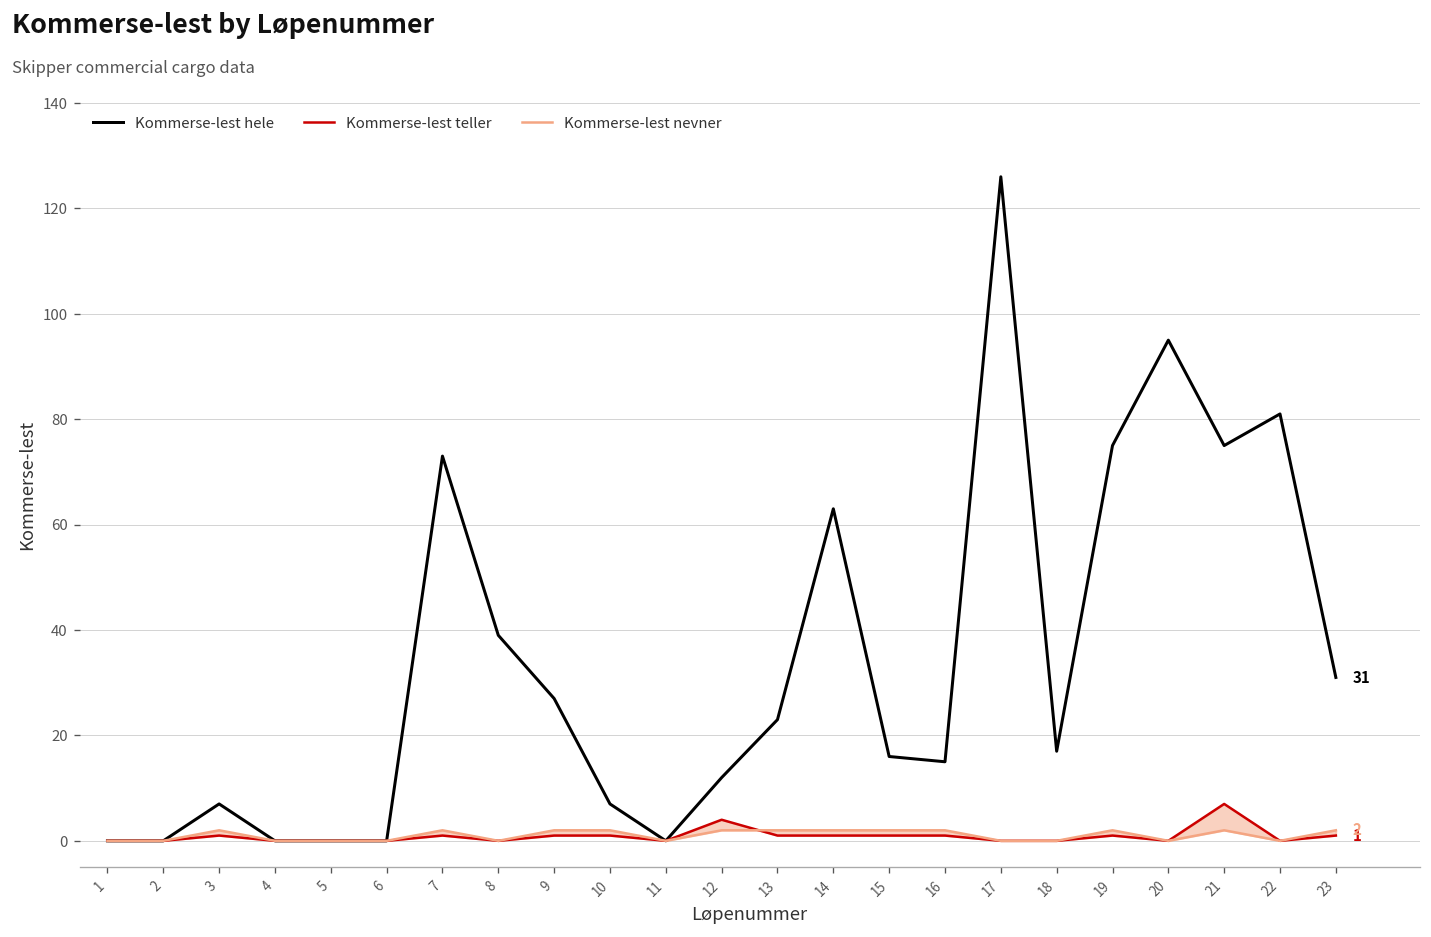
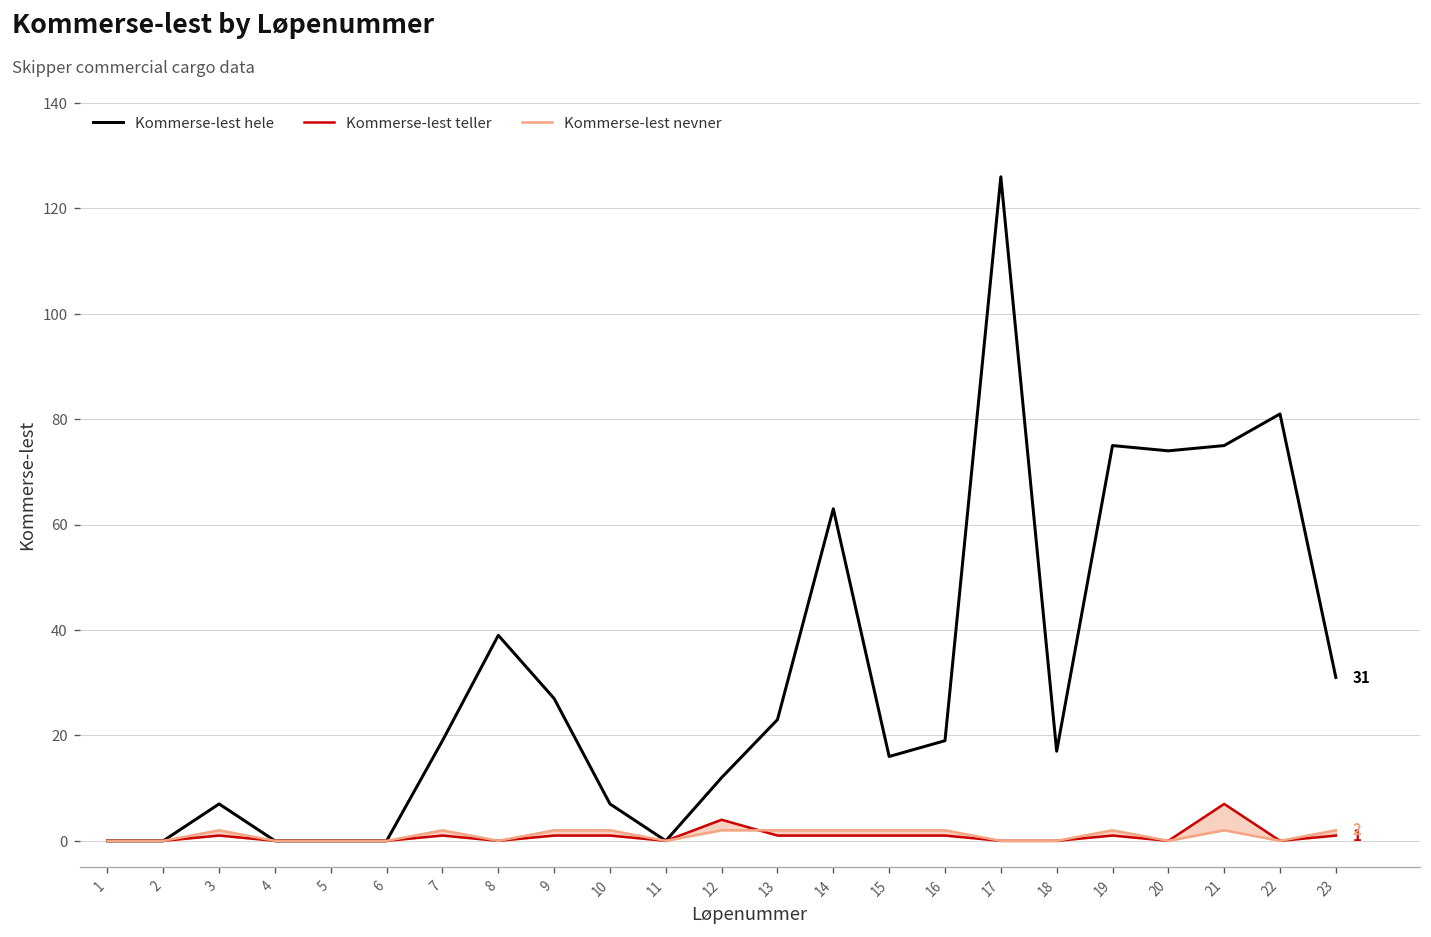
  {
    "Kommerse-lest hele": {
      "3": 7,
-     "7": 73,
+     "7": 19,
      "8": 39,
      "9": 27,
      "10": 7,
      "12": 12,
      "13": 23,
      "14": 63,
      "15": 16,
-     "16": 15,
+     "16": 19,
      "17": 126,
      "18": 17,
      "19": 75,
-     "20": 95,
+     "20": 74,
      "21": 75,
      "22": 81
    },
    "Kommerse-lest teller": {
      "3": 1,
      "7": 1,
      "9": 1,
      "10": 1,
      "13": 1,
      "14": 1,
      "15": 1,
      "16": 1,
      "19": 1
    }
  }
